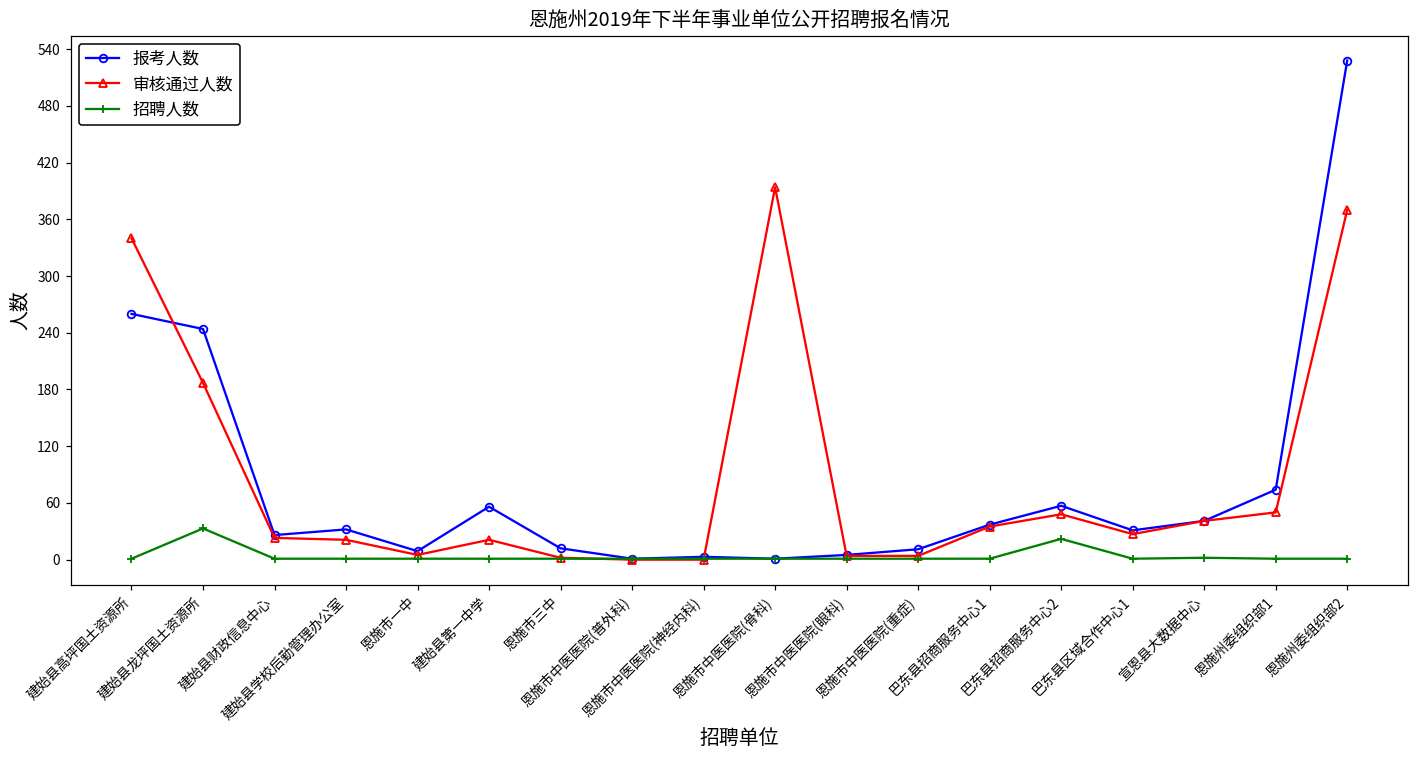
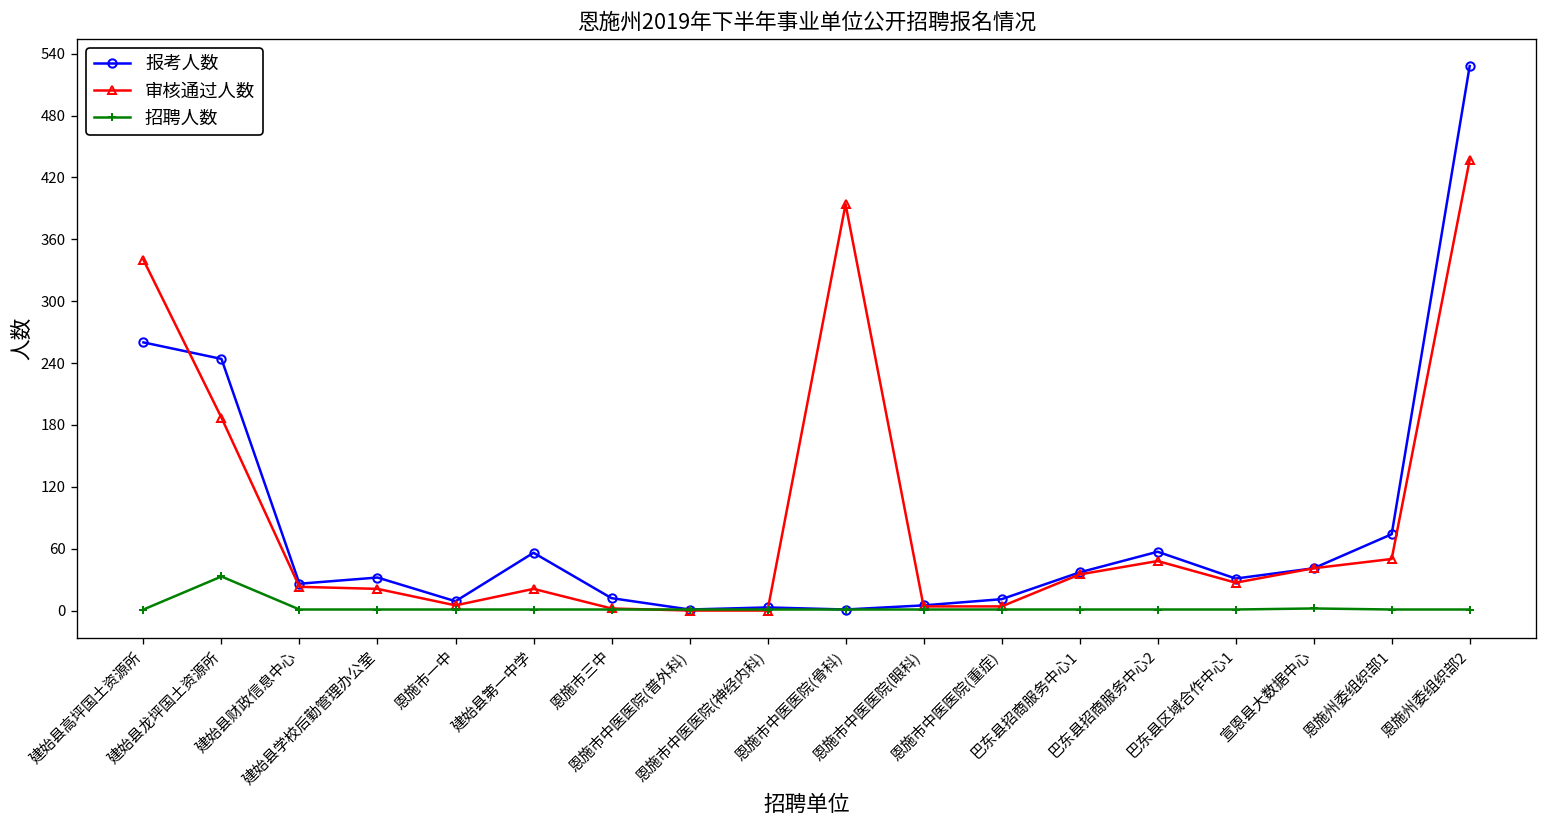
  {
    "报考人数": {
      "建始县高坪国土资源所": 260,
      "建始县龙坪国土资源所": 240,
      "建始县财政信息中心": 30,
      "建始县学校后勤管理办公室": 30,
      "恩施市一中": 10,
      "建始县第一中学": 60,
      "恩施市三中": 10,
      "恩施市中医医院(重症)": 10,
      "巴东县招商服务中心2": 60,
      "巴东县区域合作中心1": 30,
      "恩施州委组织部1": 70,
      "恩施州委组织部2": 530
    },
    "审核通过人数": {
      "建始县高坪国土资源所": 340,
      "建始县龙坪国土资源所": 190,
      "建始县财政信息中心": 20,
      "建始县学校后勤管理办公室": 20,
      "恩施市一中": 10,
      "建始县第一中学": 20,
      "恩施市中医医院(骨科)": 390,
      "恩施市中医医院(重症)": 0,
      "巴东县招商服务中心2": 50,
      "巴东县区域合作中心1": 30,
      "恩施州委组织部1": 50,
-     "恩施州委组织部2": 370
+     "恩施州委组织部2": 440
    },
    "招聘人数": {
      "建始县高坪国土资源所": 0,
      "建始县龙坪国土资源所": 30,
      "建始县财政信息中心": 0,
      "建始县学校后勤管理办公室": 0,
      "恩施市一中": 0,
      "建始县第一中学": 0,
      "恩施市中医医院(眼科)": 0,
      "恩施市中医医院(重症)": 0,
      "巴东县招商服务中心1": 0,
-     "巴东县招商服务中心2": 20,
+     "巴东县招商服务中心2": 0,
      "巴东县区域合作中心1": 0,
      "宣恩县大数据中心": 0,
      "恩施州委组织部1": 0,
      "恩施州委组织部2": 0
    }
  }
